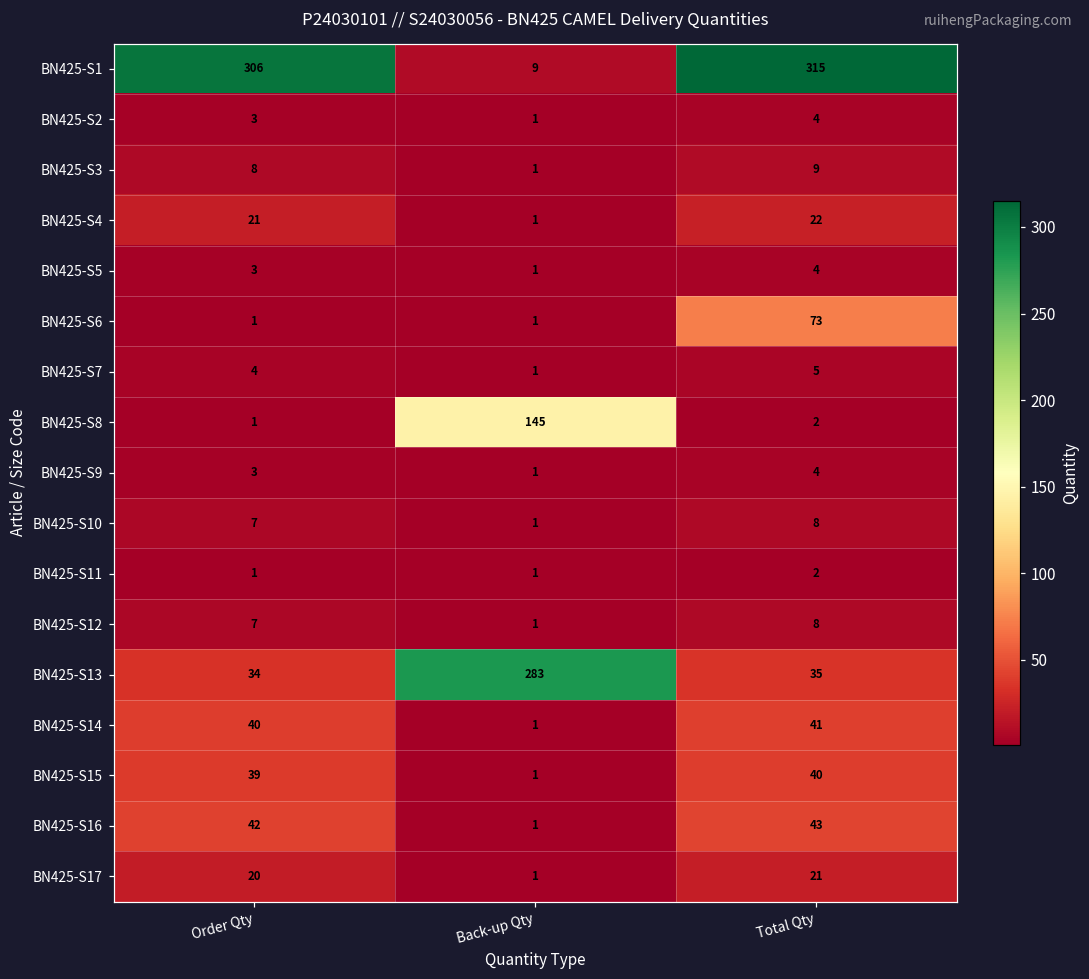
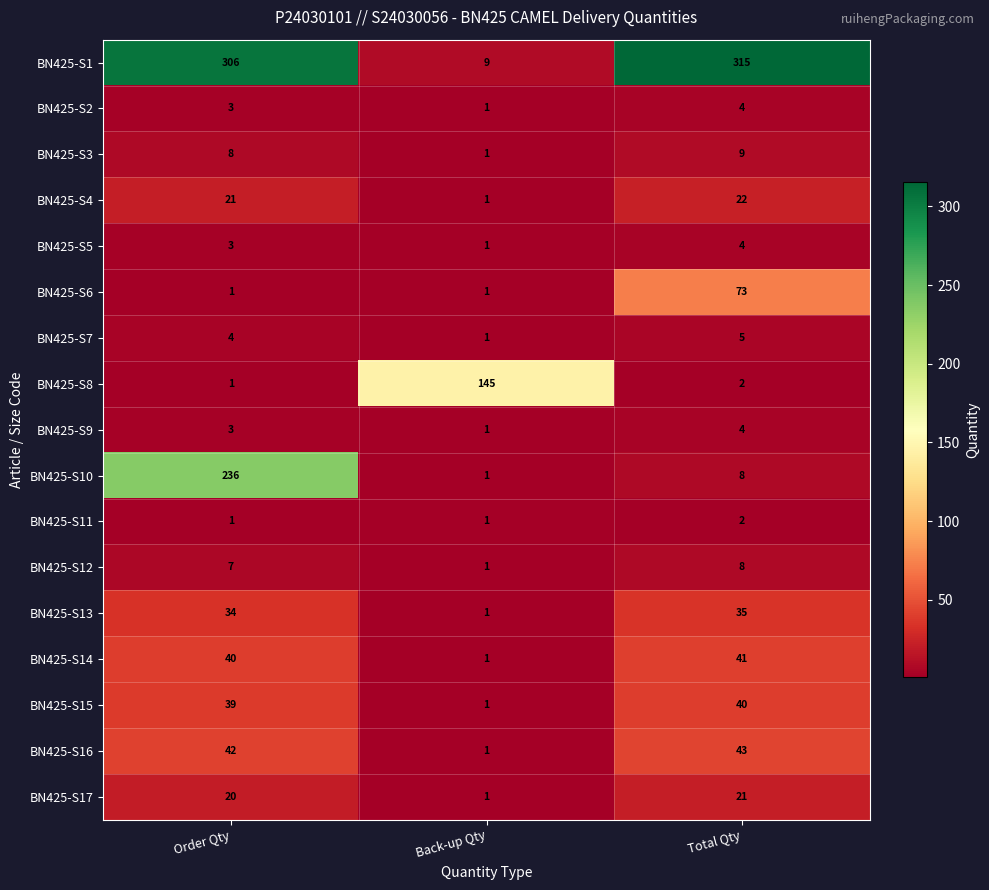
  {
    "BN425-S1": {
      "Order Qty": 306,
      "Back-up Qty": 9,
      "Total Qty": 315
    },
    "BN425-S2": {
      "Order Qty": 3,
      "Back-up Qty": 1,
      "Total Qty": 4
    },
    "BN425-S3": {
      "Order Qty": 8,
      "Back-up Qty": 1,
      "Total Qty": 9
    },
    "BN425-S4": {
      "Order Qty": 21,
      "Back-up Qty": 1,
      "Total Qty": 22
    },
    "BN425-S5": {
      "Order Qty": 3,
      "Back-up Qty": 1,
      "Total Qty": 4
    },
    "BN425-S6": {
      "Order Qty": 1,
      "Back-up Qty": 1,
      "Total Qty": 73
    },
    "BN425-S7": {
      "Order Qty": 4,
      "Back-up Qty": 1,
      "Total Qty": 5
    },
    "BN425-S8": {
      "Order Qty": 1,
      "Back-up Qty": 145,
      "Total Qty": 2
    },
    "BN425-S9": {
      "Order Qty": 3,
      "Back-up Qty": 1,
      "Total Qty": 4
    },
    "BN425-S10": {
-     "Order Qty": 7,
+     "Order Qty": 236,
      "Back-up Qty": 1,
      "Total Qty": 8
    },
    "BN425-S11": {
      "Order Qty": 1,
      "Back-up Qty": 1,
      "Total Qty": 2
    },
    "BN425-S12": {
      "Order Qty": 7,
      "Back-up Qty": 1,
      "Total Qty": 8
    },
    "BN425-S13": {
      "Order Qty": 34,
-     "Back-up Qty": 283,
+     "Back-up Qty": 1,
      "Total Qty": 35
    },
    "BN425-S14": {
      "Order Qty": 40,
      "Back-up Qty": 1,
      "Total Qty": 41
    },
    "BN425-S15": {
      "Order Qty": 39,
      "Back-up Qty": 1,
      "Total Qty": 40
    },
    "BN425-S16": {
      "Order Qty": 42,
      "Back-up Qty": 1,
      "Total Qty": 43
    },
    "BN425-S17": {
      "Order Qty": 20,
      "Back-up Qty": 1,
      "Total Qty": 21
    }
  }
